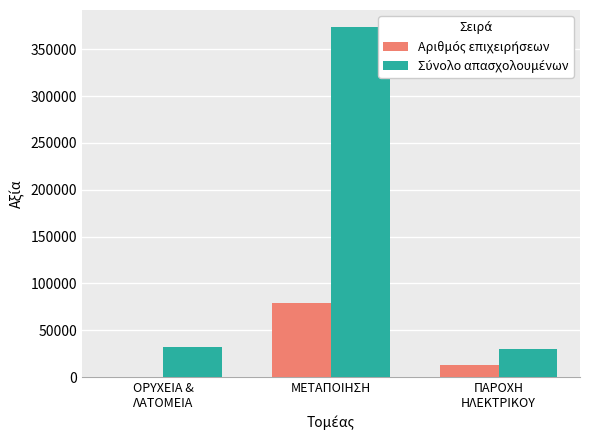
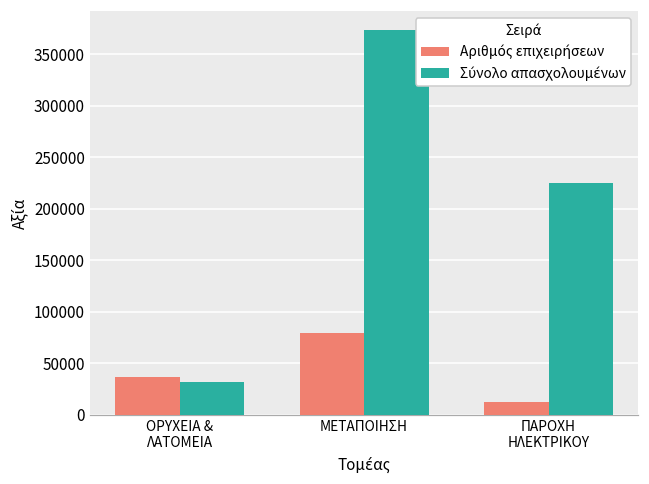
  {
    "Αριθμός επιχειρήσεων": {
-     "ΟΡΥΧΕΙΑ & ΛΑΤΟΜΕΙΑ": 0,
+     "ΟΡΥΧΕΙΑ & ΛΑΤΟΜΕΙΑ": 40000,
      "ΜΕΤΑΠΟΙΗΣΗ": 80000,
      "ΠΑΡΟΧΗ ΗΛΕΚΤΡΙΚΟΥ": 10000
    },
    "Σύνολο απασχολουμένων": {
      "ΟΡΥΧΕΙΑ & ΛΑΤΟΜΕΙΑ": 30000,
      "ΜΕΤΑΠΟΙΗΣΗ": 370000,
-     "ΠΑΡΟΧΗ ΗΛΕΚΤΡΙΚΟΥ": 30000
+     "ΠΑΡΟΧΗ ΗΛΕΚΤΡΙΚΟΥ": 220000
    }
  }
